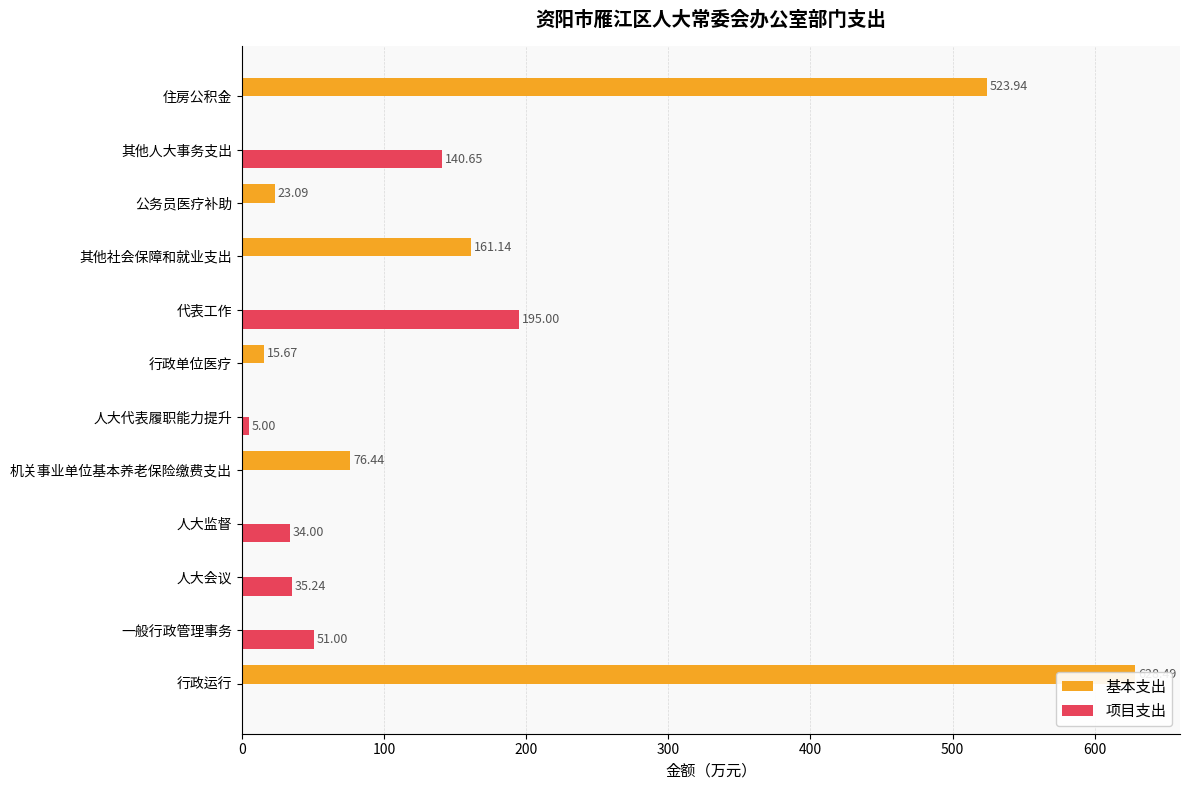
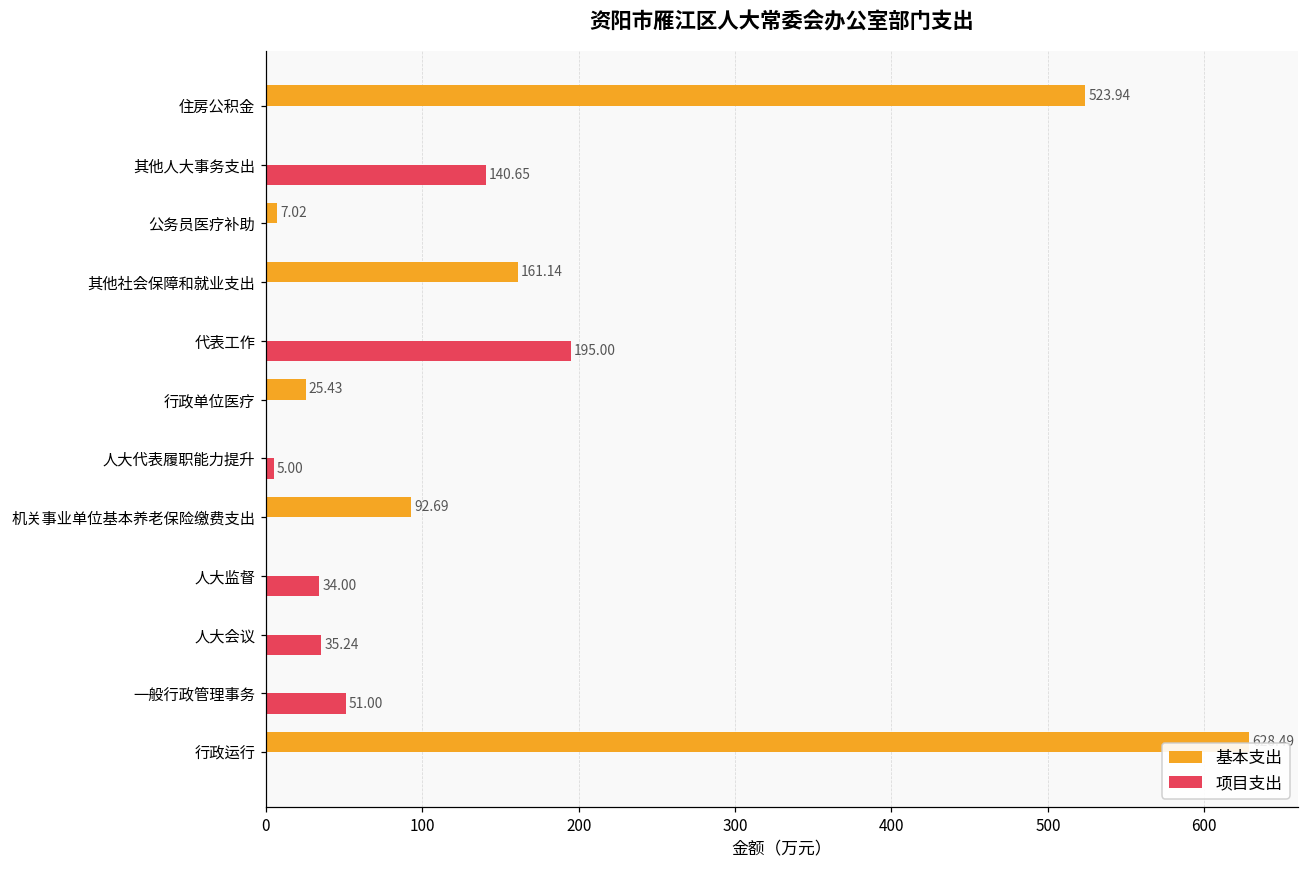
  {
    "基本支出": {
      "住房公积金": 523.94,
-     "公务员医疗补助": 23.09,
+     "公务员医疗补助": 7.02,
      "其他社会保障和就业支出": 161.14,
-     "行政单位医疗": 15.67,
-     "机关事业单位基本养老保险缴费支出": 76.44
+     "行政单位医疗": 25.43,
+     "机关事业单位基本养老保险缴费支出": 92.69
    },
    "项目支出": {
      "其他人大事务支出": 140.65,
      "代表工作": 195.00,
      "人大代表履职能力提升": 5.00,
      "人大监督": 34.00,
      "人大会议": 35.24,
      "一般行政管理事务": 51.00
    }
  }
